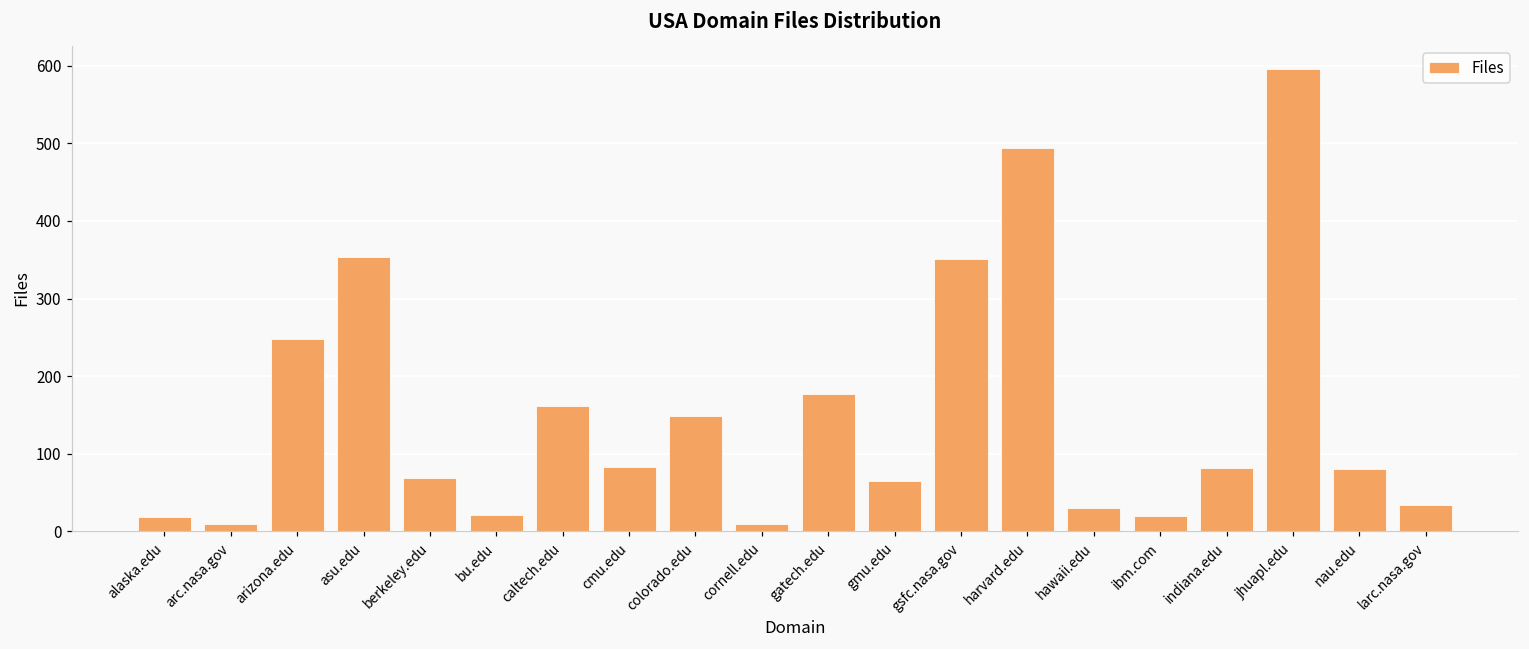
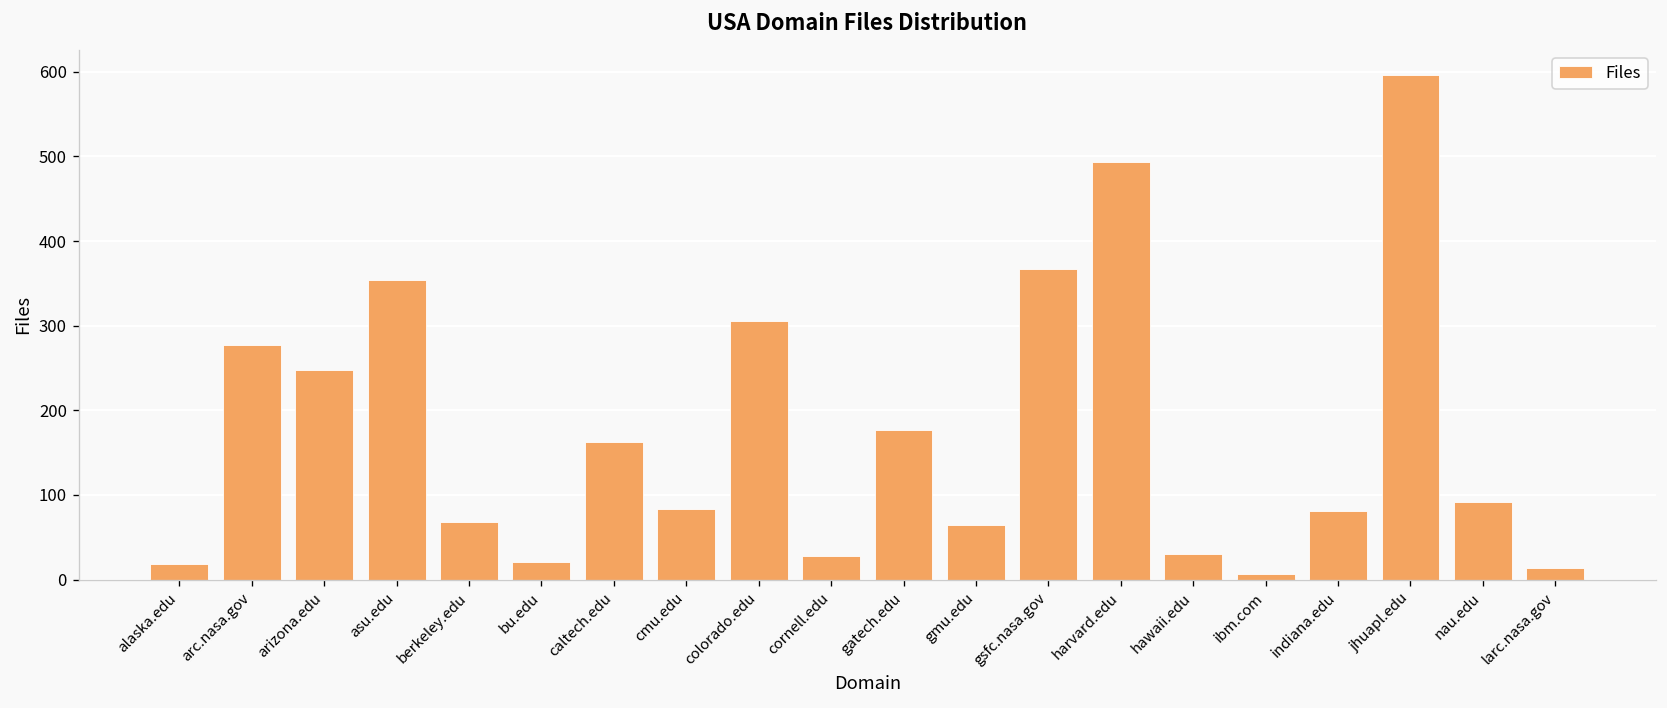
  {
    "alaska.edu": 20,
-   "arc.nasa.gov": 10,
+   "arc.nasa.gov": 280,
    "arizona.edu": 250,
    "asu.edu": 350,
    "berkeley.edu": 70,
    "bu.edu": 20,
    "caltech.edu": 160,
    "cmu.edu": 80,
-   "colorado.edu": 150,
-   "cornell.edu": 10,
+   "colorado.edu": 310,
+   "cornell.edu": 30,
    "gatech.edu": 180,
    "gmu.edu": 70,
-   "gsfc.nasa.gov": 350,
+   "gsfc.nasa.gov": 370,
    "harvard.edu": 490,
    "hawaii.edu": 30,
-   "ibm.com": 20,
+   "ibm.com": 10,
    "indiana.edu": 80,
    "jhuapl.edu": 600,
-   "nau.edu": 80,
-   "larc.nasa.gov": 30
+   "nau.edu": 90,
+   "larc.nasa.gov": 10
  }
